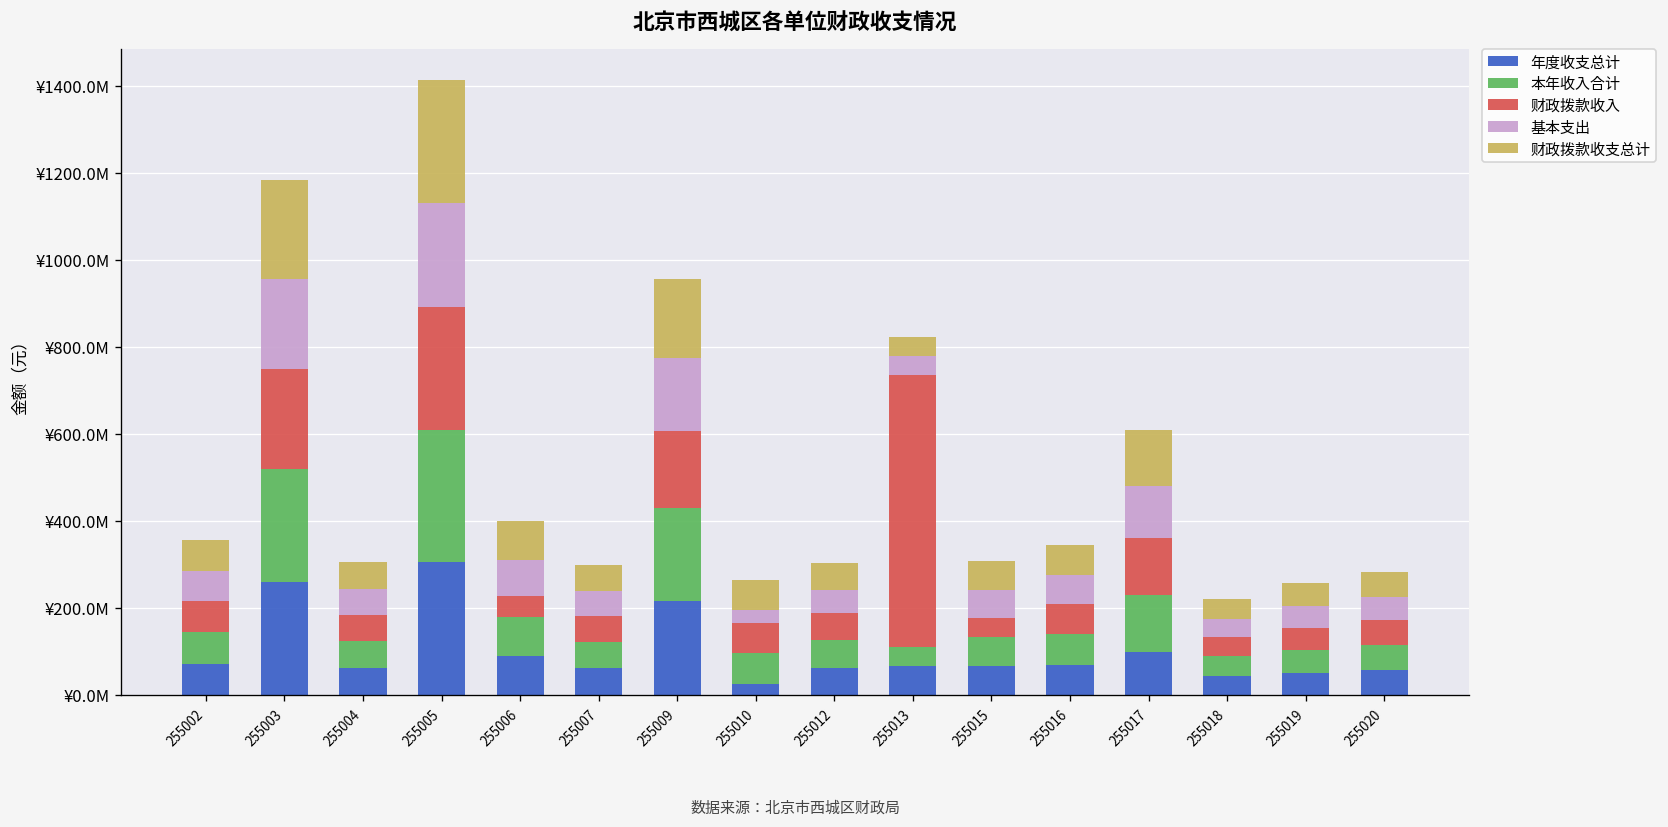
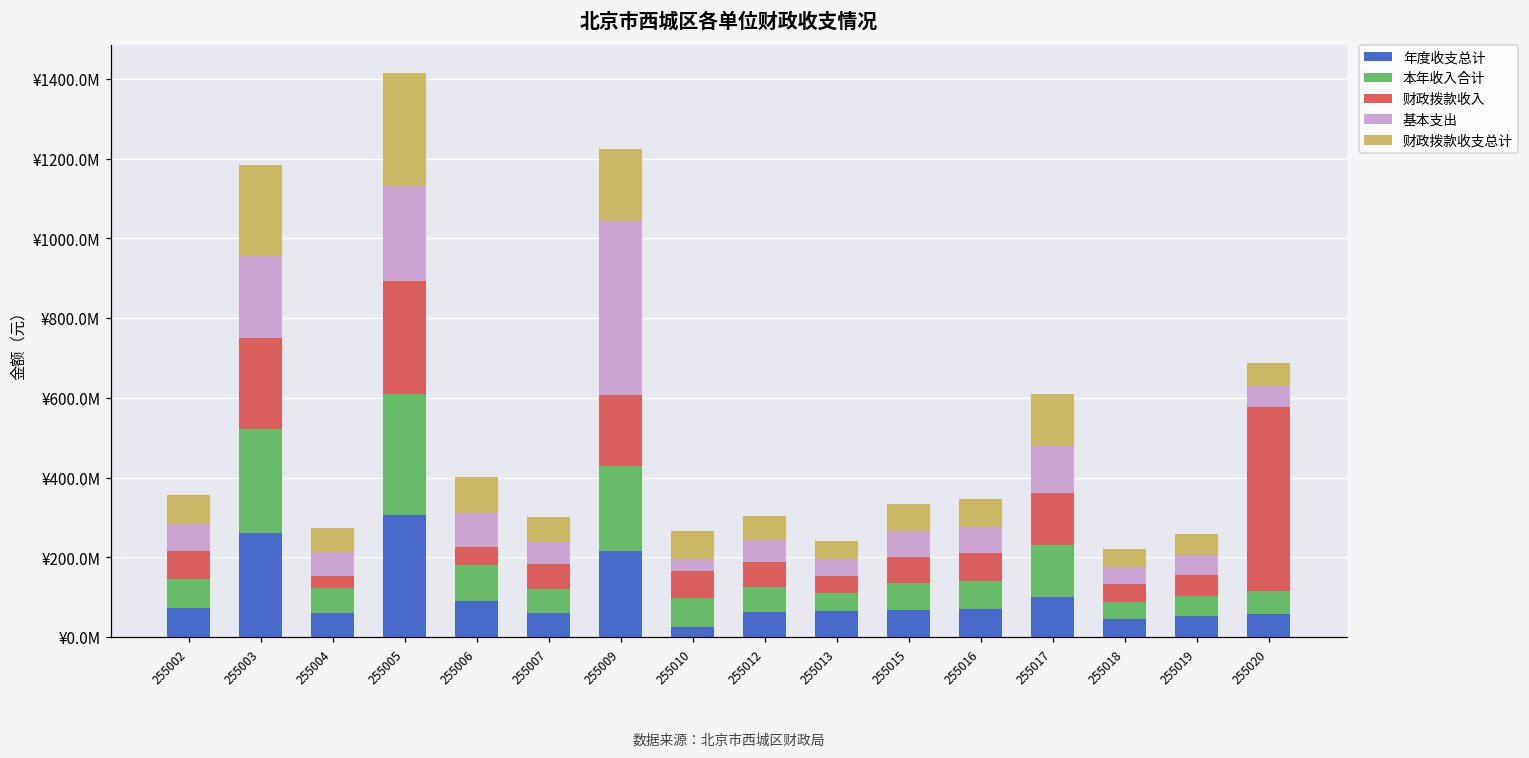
  {
    "年度收支总计": {
      "255002": "¥70000000",
      "255003": "¥260000000",
      "255004": "¥60000000",
      "255005": "¥300000000",
      "255006": "¥90000000",
      "255007": "¥60000000",
      "255009": "¥220000000",
      "255010": "¥30000000",
      "255012": "¥60000000",
      "255013": "¥70000000",
      "255015": "¥70000000",
      "255016": "¥70000000",
      "255017": "¥100000000",
      "255018": "¥40000000",
      "255019": "¥50000000",
      "255020": "¥60000000"
    },
    "本年收入合计": {
      "255002": "¥70000000",
      "255003": "¥260000000",
      "255004": "¥60000000",
      "255005": "¥300000000",
      "255006": "¥90000000",
      "255007": "¥60000000",
      "255009": "¥210000000",
      "255010": "¥70000000",
      "255012": "¥60000000",
      "255013": "¥40000000",
      "255015": "¥70000000",
      "255016": "¥70000000",
      "255017": "¥130000000",
      "255018": "¥40000000",
      "255019": "¥50000000",
      "255020": "¥60000000"
    },
    "财政拨款收入": {
      "255002": "¥70000000",
      "255003": "¥230000000",
-     "255004": "¥60000000",
+     "255004": "¥30000000",
      "255005": "¥280000000",
      "255006": "¥50000000",
      "255007": "¥60000000",
      "255009": "¥180000000",
      "255010": "¥70000000",
      "255012": "¥60000000",
-     "255013": "¥630000000",
-     "255015": "¥40000000",
+     "255013": "¥40000000",
+     "255015": "¥70000000",
      "255016": "¥70000000",
      "255017": "¥130000000",
      "255018": "¥40000000",
      "255019": "¥50000000",
-     "255020": "¥60000000"
+     "255020": "¥460000000"
    },
    "基本支出": {
      "255002": "¥70000000",
      "255003": "¥210000000",
      "255004": "¥60000000",
      "255005": "¥240000000",
      "255006": "¥80000000",
      "255007": "¥60000000",
-     "255009": "¥170000000",
+     "255009": "¥440000000",
      "255010": "¥30000000",
      "255012": "¥50000000",
      "255013": "¥40000000",
      "255015": "¥60000000",
      "255016": "¥70000000",
      "255017": "¥120000000",
      "255018": "¥40000000",
      "255019": "¥50000000",
      "255020": "¥50000000"
    },
    "财政拨款收支总计": {
      "255002": "¥70000000",
      "255003": "¥230000000",
      "255004": "¥60000000",
      "255005": "¥280000000",
      "255006": "¥90000000",
      "255007": "¥60000000",
      "255009": "¥180000000",
      "255010": "¥70000000",
      "255012": "¥60000000",
      "255013": "¥40000000",
      "255015": "¥70000000",
      "255016": "¥70000000",
      "255017": "¥130000000",
      "255018": "¥40000000",
      "255019": "¥50000000",
      "255020": "¥60000000"
    }
  }
